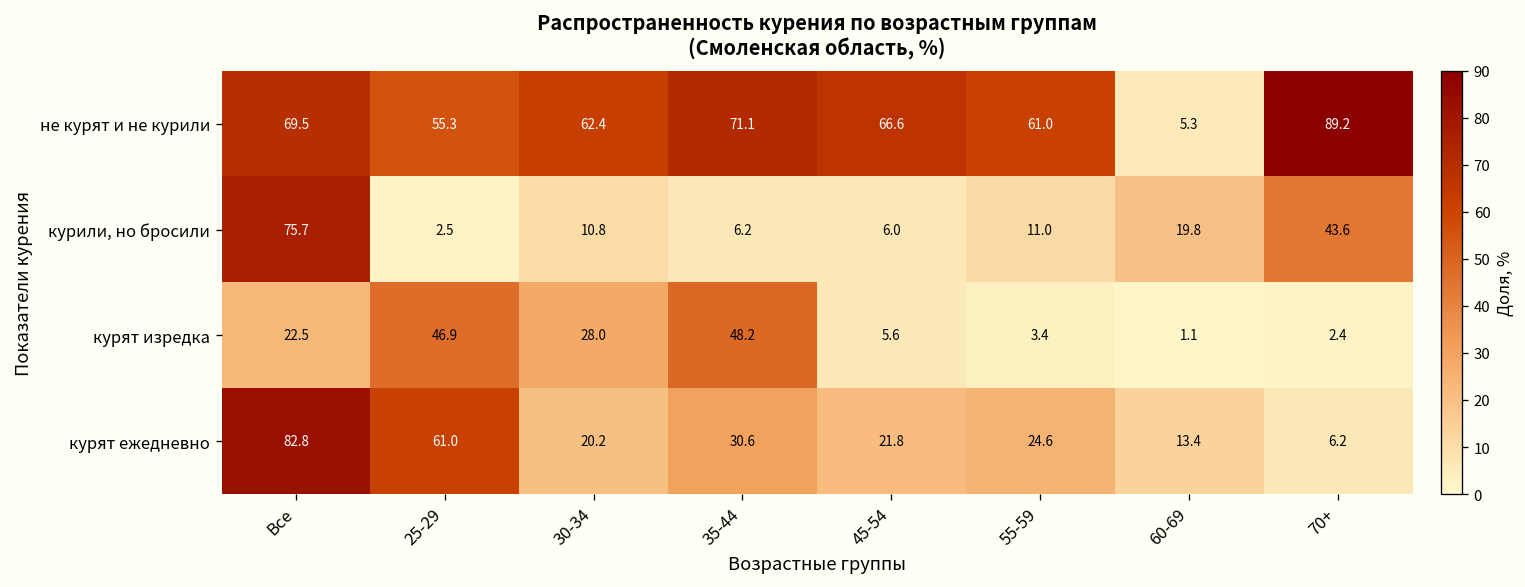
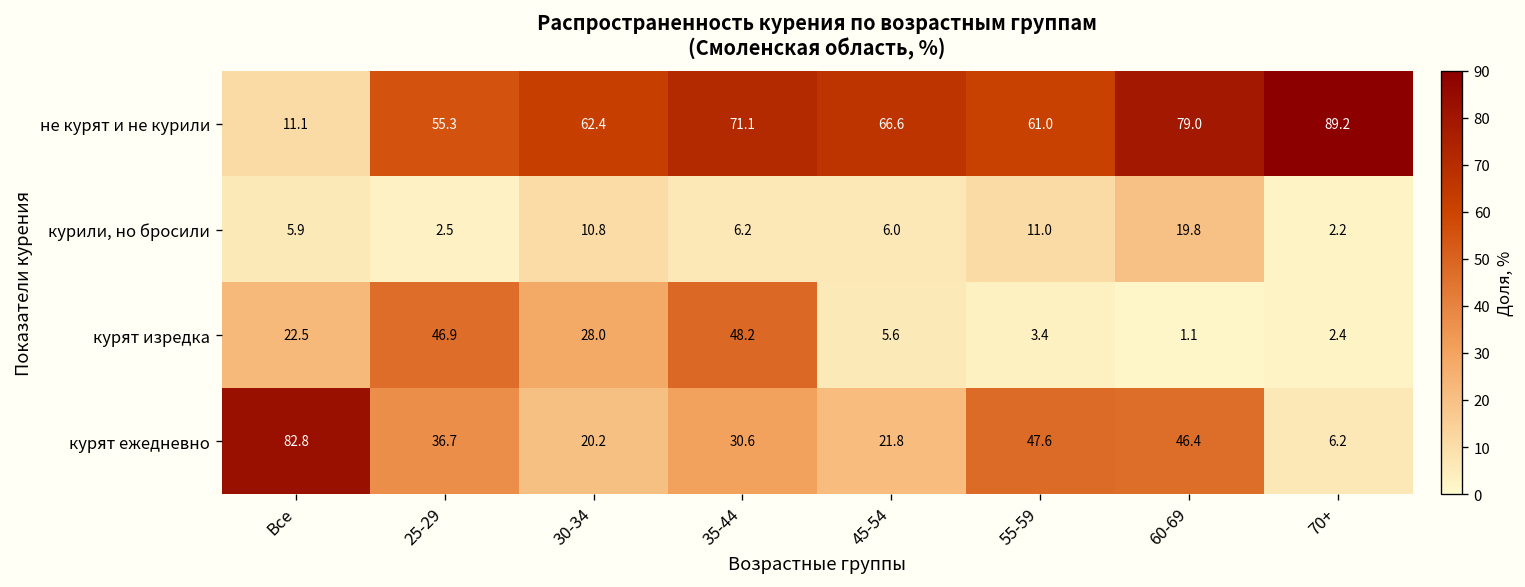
  {
    "не курят и не курили": {
-     "Все": 69.5,
+     "Все": 11.1,
      "25-29": 55.3,
      "30-34": 62.4,
      "35-44": 71.1,
      "45-54": 66.6,
      "55-59": 61.0,
-     "60-69": 5.3,
+     "60-69": 79.0,
      "70+": 89.2
    },
    "курили, но бросили": {
-     "Все": 75.7,
+     "Все": 5.9,
      "25-29": 2.5,
      "30-34": 10.8,
      "35-44": 6.2,
      "45-54": 6.0,
      "55-59": 11.0,
      "60-69": 19.8,
-     "70+": 43.6
+     "70+": 2.2
    },
    "курят изредка": {
      "Все": 22.5,
      "25-29": 46.9,
      "30-34": 28.0,
      "35-44": 48.2,
      "45-54": 5.6,
      "55-59": 3.4,
      "60-69": 1.1,
      "70+": 2.4
    },
    "курят ежедневно": {
      "Все": 82.8,
-     "25-29": 61.0,
+     "25-29": 36.7,
      "30-34": 20.2,
      "35-44": 30.6,
      "45-54": 21.8,
-     "55-59": 24.6,
-     "60-69": 13.4,
+     "55-59": 47.6,
+     "60-69": 46.4,
      "70+": 6.2
    }
  }
